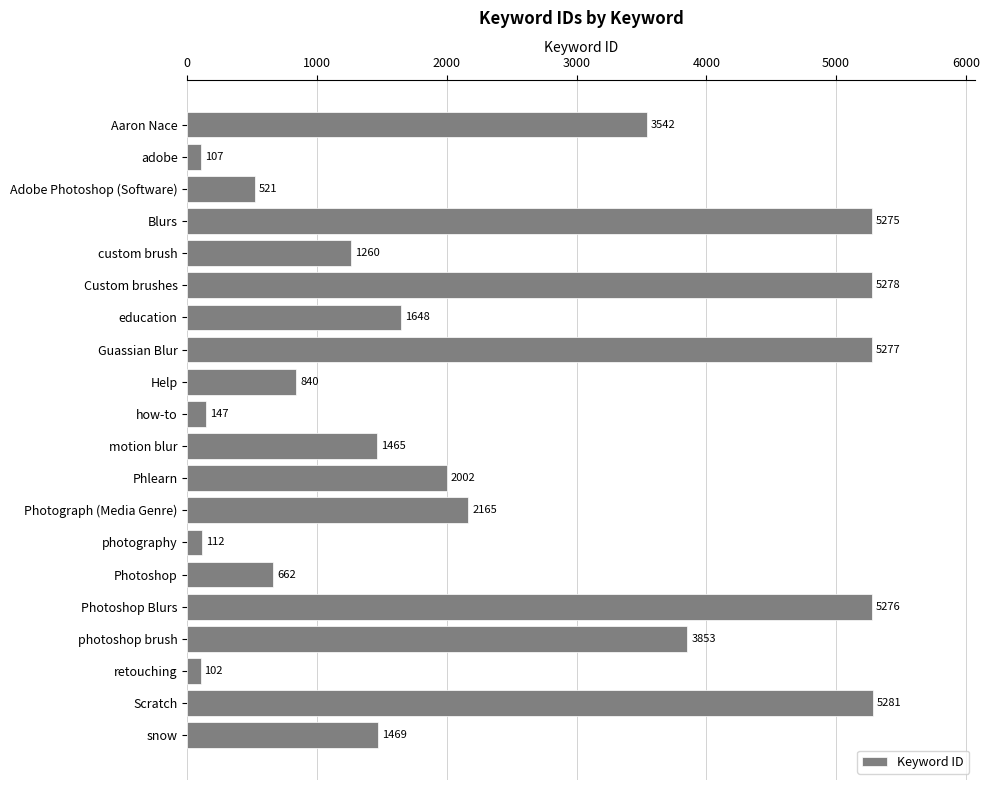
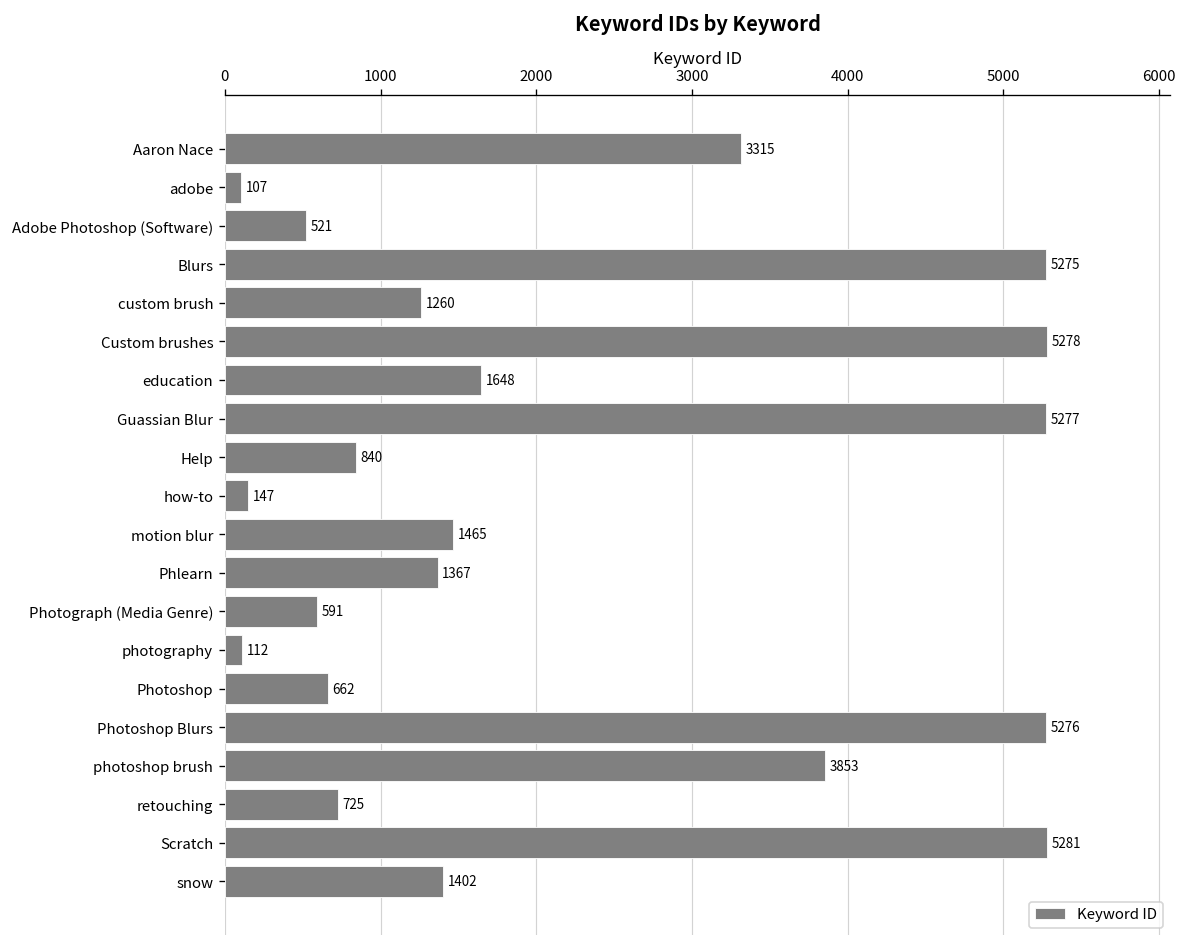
  {
-   "Aaron Nace": 3542,
+   "Aaron Nace": 3315,
    "adobe": 107,
    "Adobe Photoshop (Software)": 521,
    "Blurs": 5275,
    "custom brush": 1260,
    "Custom brushes": 5278,
    "education": 1648,
    "Guassian Blur": 5277,
    "Help": 840,
    "how-to": 147,
    "motion blur": 1465,
-   "Phlearn": 2002,
-   "Photograph (Media Genre)": 2165,
+   "Phlearn": 1367,
+   "Photograph (Media Genre)": 591,
    "photography": 112,
    "Photoshop": 662,
    "Photoshop Blurs": 5276,
    "photoshop brush": 3853,
-   "retouching": 102,
+   "retouching": 725,
    "Scratch": 5281,
-   "snow": 1469
+   "snow": 1402
  }
